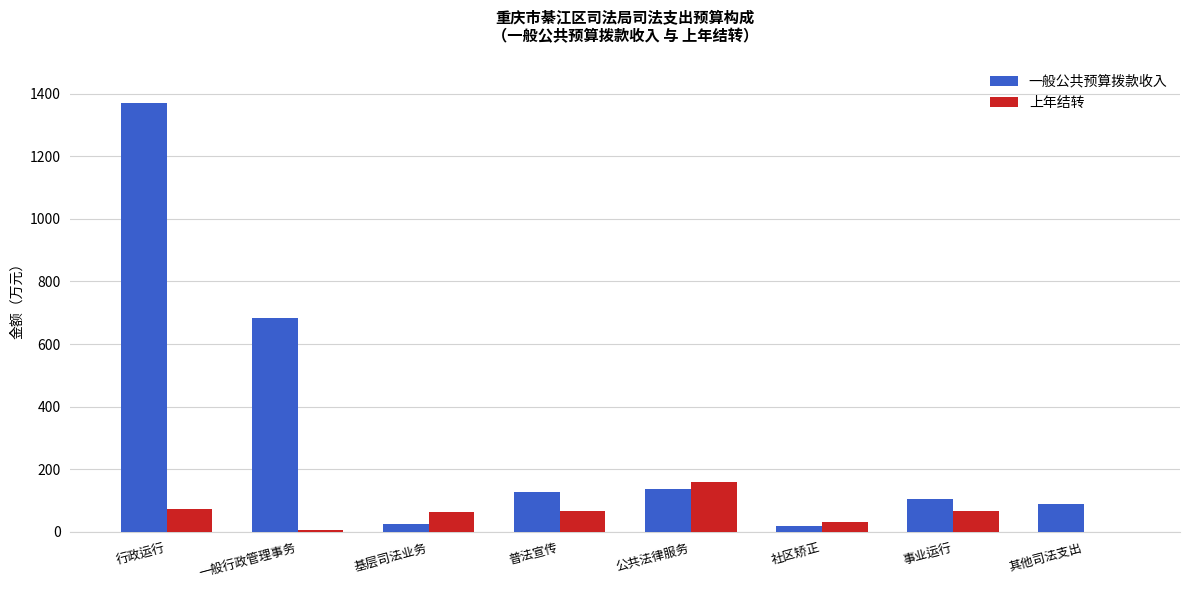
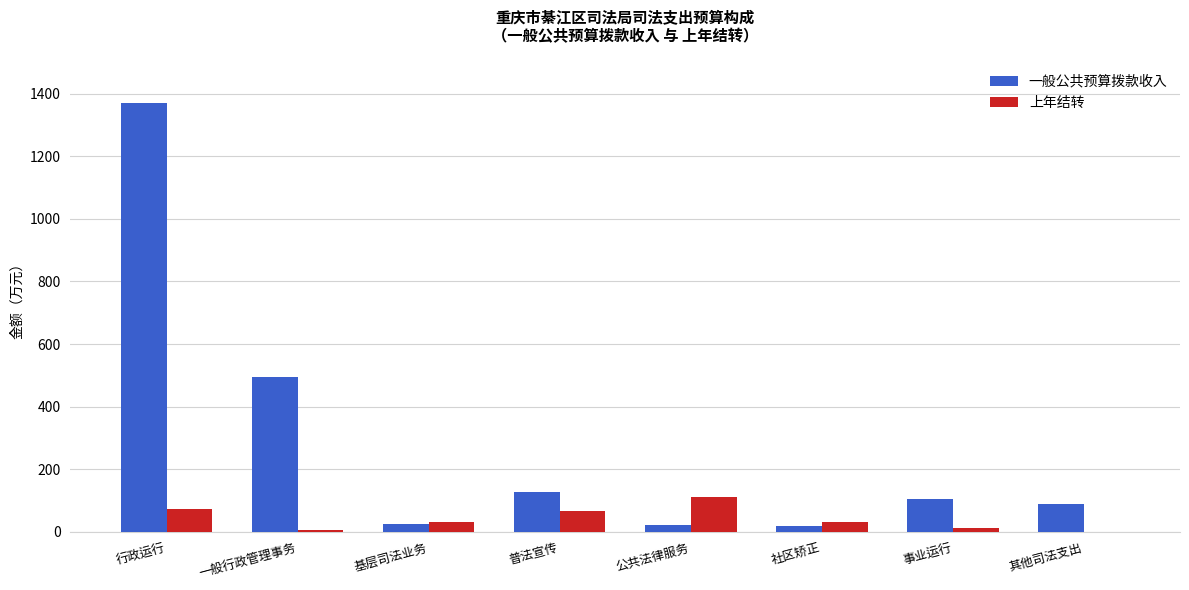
  {
    "一般公共预算拨款收入": {
      "行政运行": 1370,
-     "一般行政管理事务": 680,
+     "一般行政管理事务": 500,
      "基层司法业务": 30,
      "普法宣传": 130,
-     "公共法律服务": 140,
+     "公共法律服务": 20,
      "社区矫正": 20,
      "事业运行": 100,
      "其他司法支出": 90
    },
    "上年结转": {
      "行政运行": 70,
-     "基层司法业务": 60,
+     "基层司法业务": 30,
      "普法宣传": 70,
-     "公共法律服务": 160,
+     "公共法律服务": 110,
      "社区矫正": 30,
-     "事业运行": 70,
+     "事业运行": 10,
      "其他司法支出": 0
    }
  }
